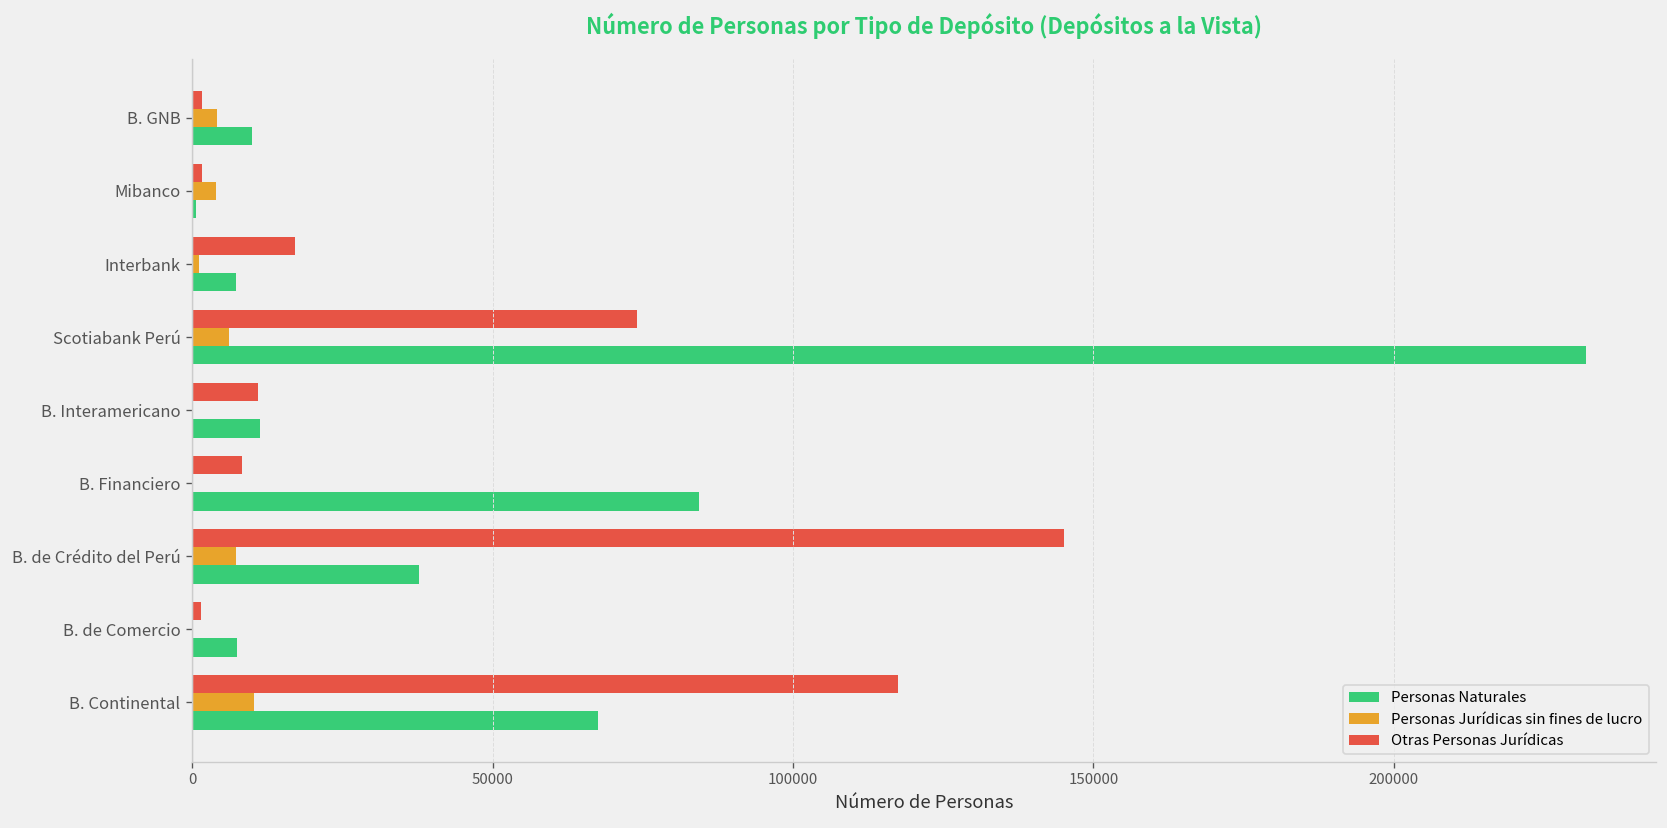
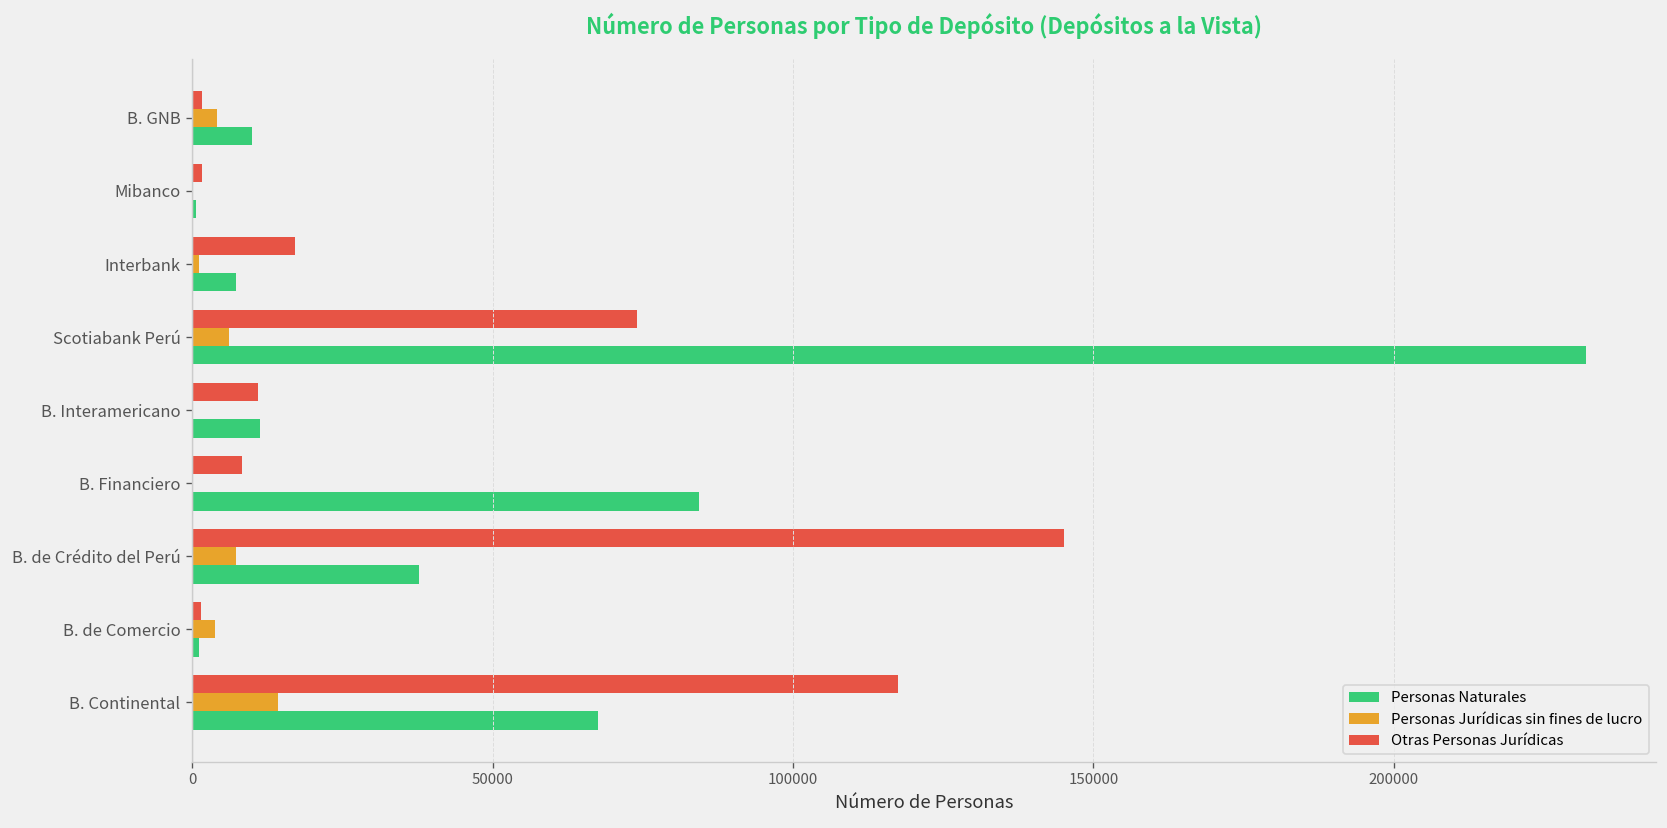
  {
    "Personas Naturales": {
      "B. GNB": 10000,
      "Mibanco": 1000,
      "Interbank": 7000,
      "Scotiabank Perú": 232000,
      "B. Interamericano": 11000,
      "B. Financiero": 84000,
      "B. de Crédito del Perú": 38000,
-     "B. de Comercio": 7000,
+     "B. de Comercio": 1000,
      "B. Continental": 68000
    },
    "Personas Jurídicas sin fines de lucro": {
      "B. GNB": 4000,
-     "Mibanco": 4000,
+     "Mibanco": 0,
      "Interbank": 1000,
      "Scotiabank Perú": 6000,
      "B. de Crédito del Perú": 7000,
-     "B. de Comercio": 0,
-     "B. Continental": 10000
+     "B. de Comercio": 4000,
+     "B. Continental": 14000
    },
    "Otras Personas Jurídicas": {
      "B. GNB": 2000,
      "Mibanco": 2000,
      "Interbank": 17000,
      "Scotiabank Perú": 74000,
      "B. Interamericano": 11000,
      "B. Financiero": 8000,
      "B. de Crédito del Perú": 145000,
      "B. de Comercio": 1000,
      "B. Continental": 118000
    }
  }
